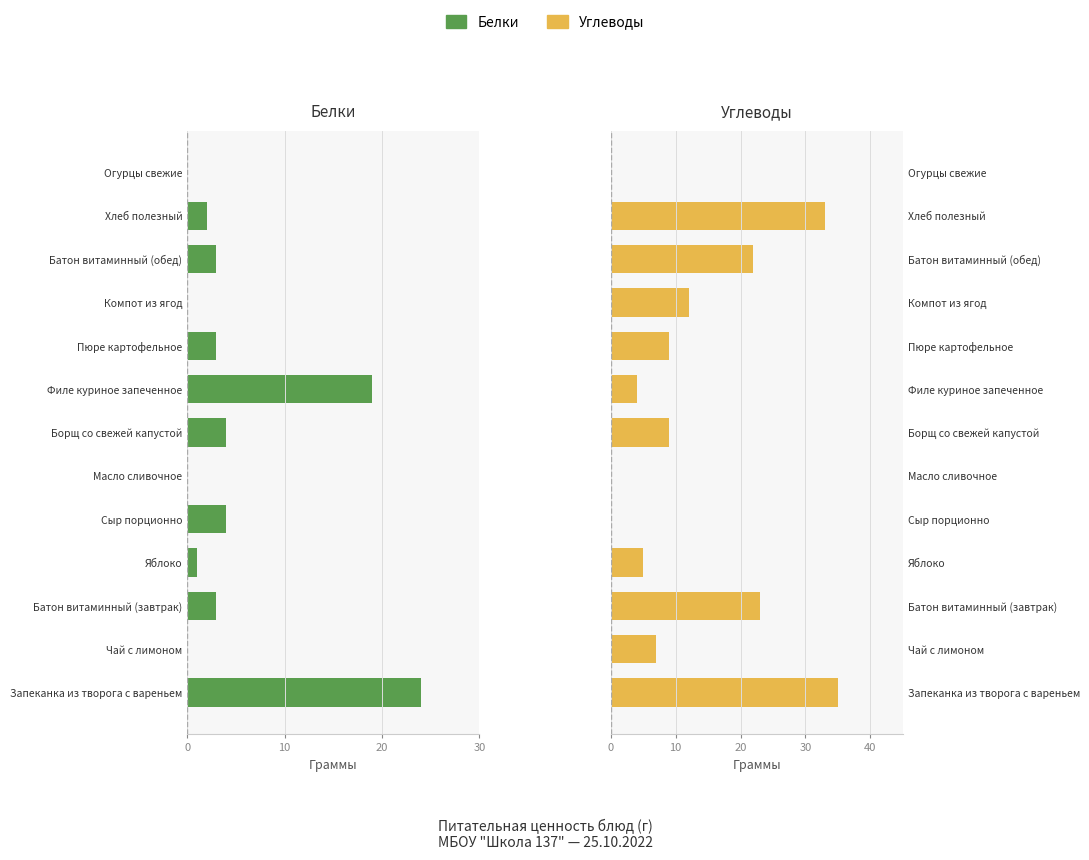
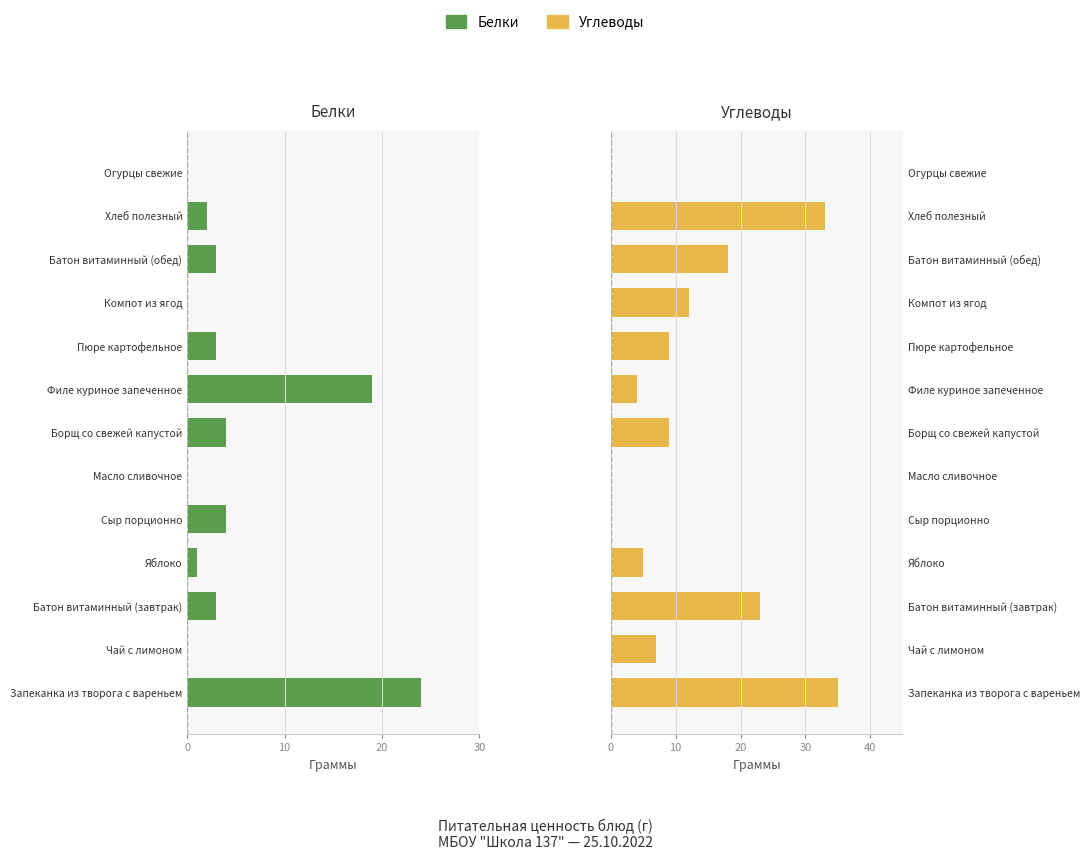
  {
    "Углеводы": {
      "Огурцы свежие": 0,
      "Хлеб полезный": 33,
-     "Батон витаминный (обед)": 22,
+     "Батон витаминный (обед)": 18,
      "Компот из ягод": 12,
      "Пюре картофельное": 9,
      "Филе куриное запеченное": 4,
      "Борщ со свежей капустой": 9,
      "Масло сливочное": 0,
      "Сыр порционно": 0,
      "Яблоко": 5,
      "Батон витаминный (завтрак)": 23,
      "Чай с лимоном": 7,
      "Запеканка из творога с вареньем": 35
    }
  }
